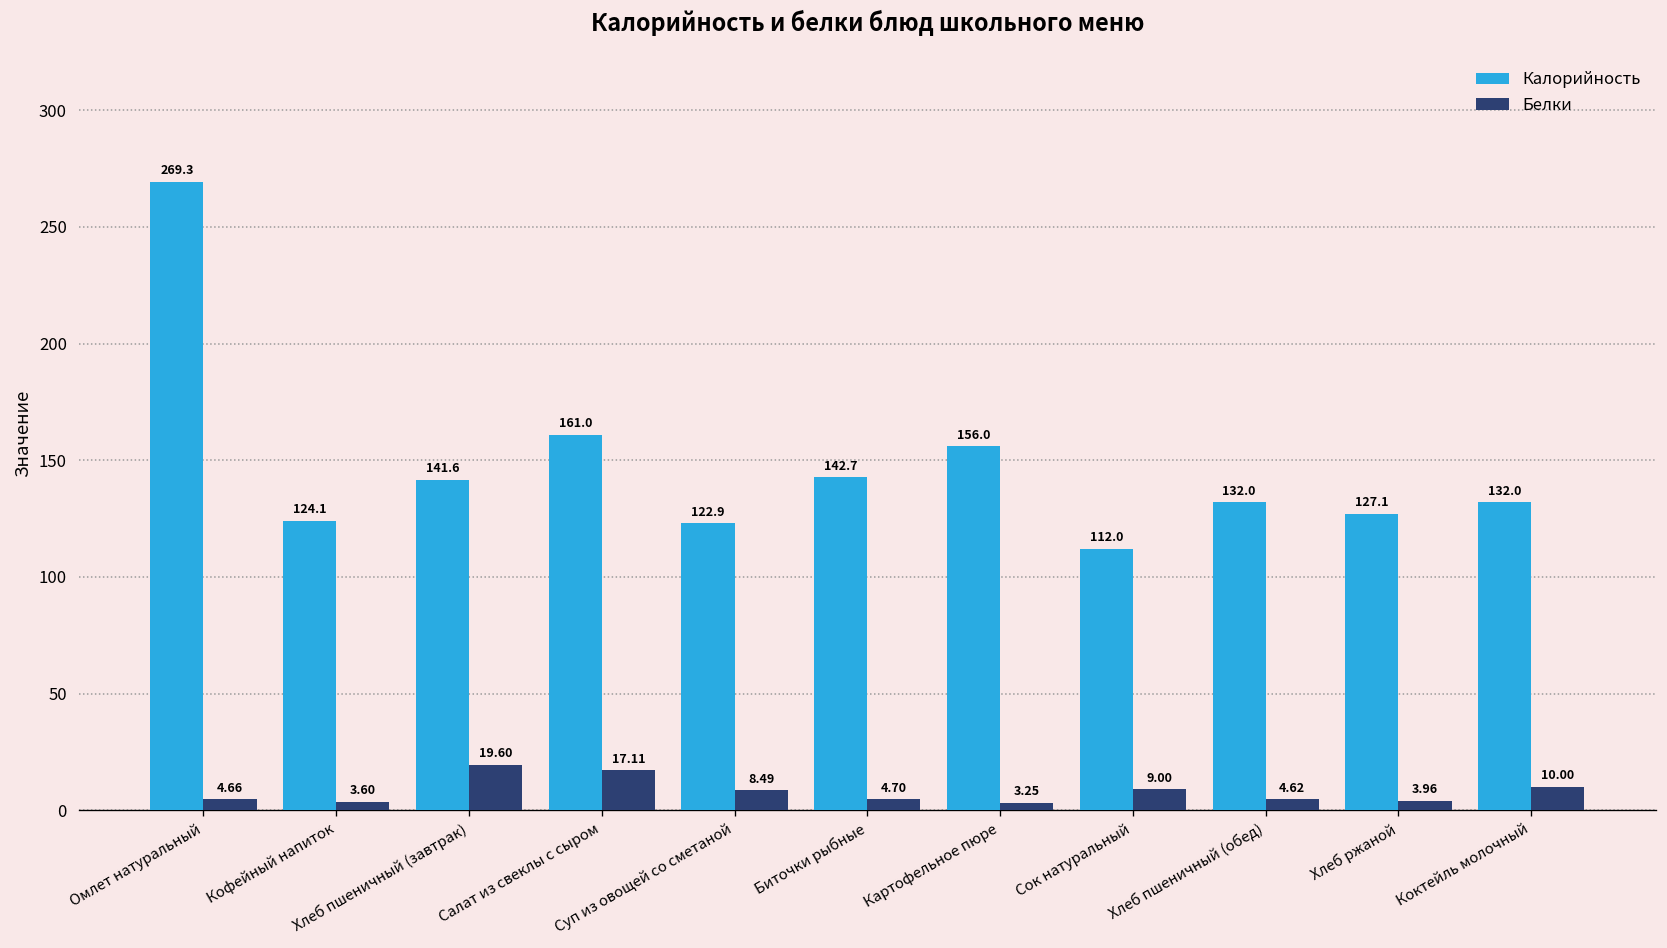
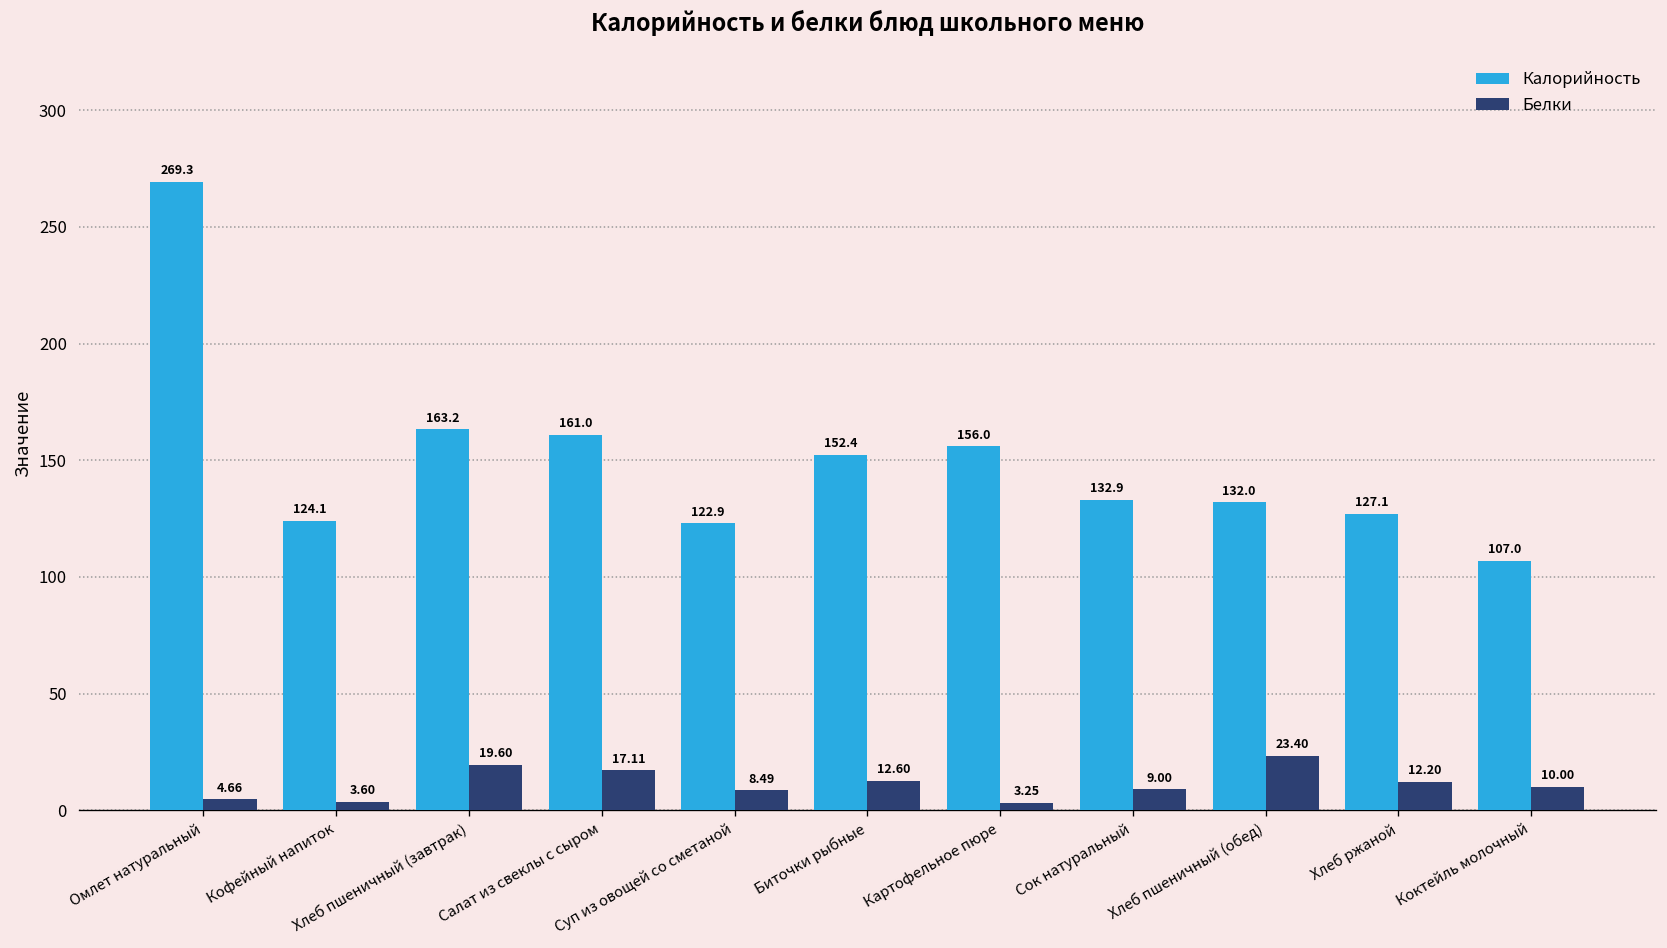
  {
    "Калорийность": {
      "Омлет натуральный": 269.3,
      "Кофейный напиток": 124.1,
-     "Хлеб пшеничный (завтрак)": 141.6,
+     "Хлеб пшеничный (завтрак)": 163.2,
      "Салат из свеклы с сыром": 161.0,
      "Суп из овощей со сметаной": 122.9,
-     "Биточки рыбные": 142.7,
+     "Биточки рыбные": 152.4,
      "Картофельное пюре": 156.0,
-     "Сок натуральный": 112.0,
+     "Сок натуральный": 132.9,
      "Хлеб пшеничный (обед)": 132.0,
      "Хлеб ржаной": 127.1,
-     "Коктейль молочный": 132.0
+     "Коктейль молочный": 107.0
    },
    "Белки": {
      "Омлет натуральный": 4.66,
      "Кофейный напиток": 3.60,
      "Хлеб пшеничный (завтрак)": 19.60,
      "Салат из свеклы с сыром": 17.11,
      "Суп из овощей со сметаной": 8.49,
-     "Биточки рыбные": 4.70,
+     "Биточки рыбные": 12.60,
      "Картофельное пюре": 3.25,
      "Сок натуральный": 9.00,
-     "Хлеб пшеничный (обед)": 4.62,
-     "Хлеб ржаной": 3.96,
+     "Хлеб пшеничный (обед)": 23.40,
+     "Хлеб ржаной": 12.20,
      "Коктейль молочный": 10.00
    }
  }
